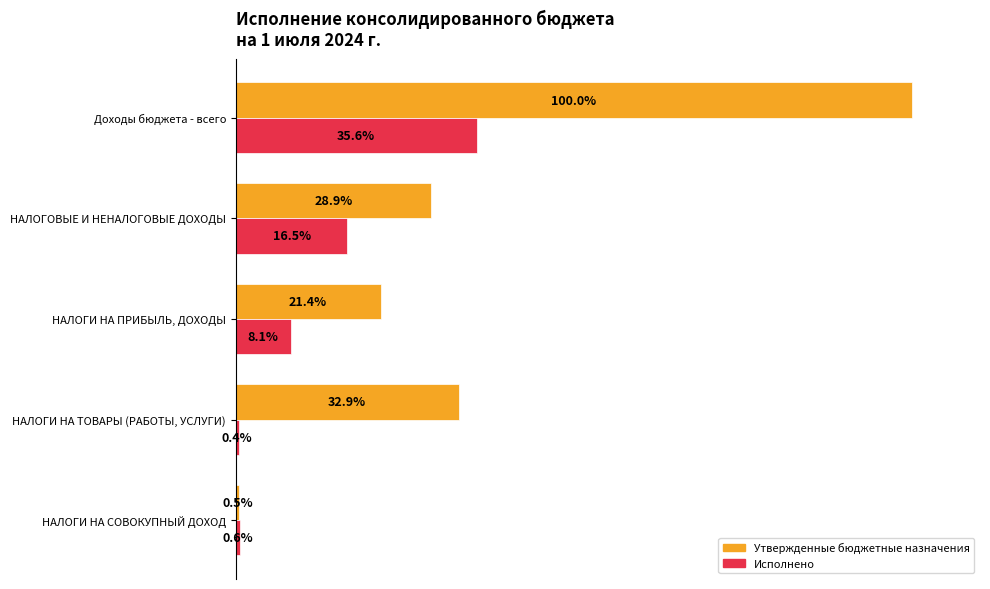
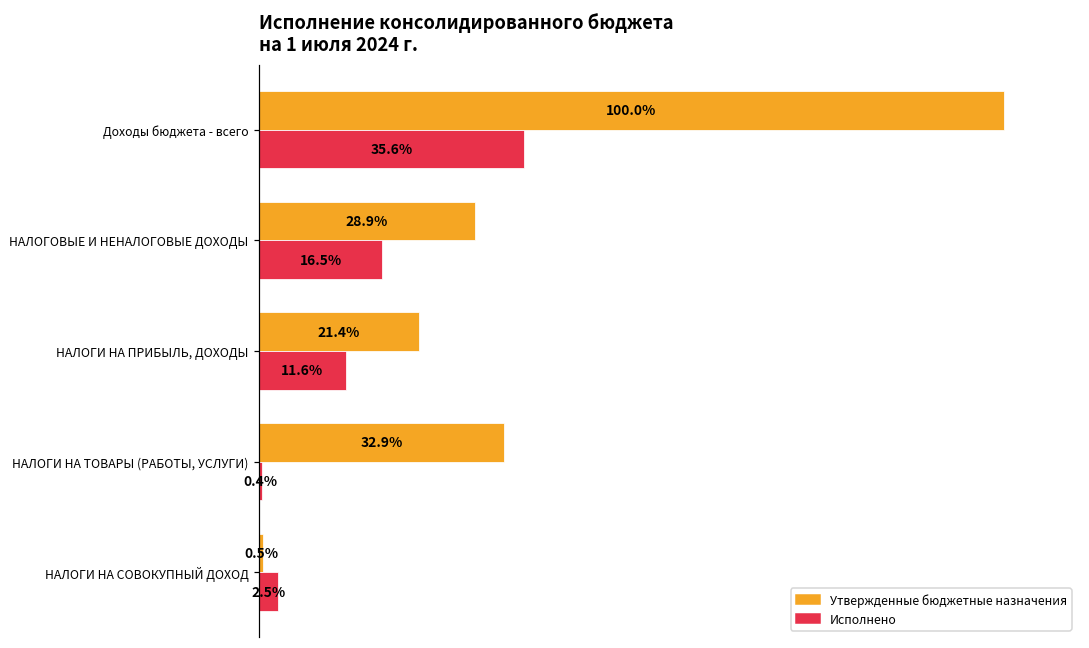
  {
    "Утвержденные бюджетные назначения": {
      "Доходы бюджета - всего": "100.0%",
      "НАЛОГОВЫЕ И НЕНАЛОГОВЫЕ ДОХОДЫ": "28.9%",
      "НАЛОГИ НА ПРИБЫЛЬ, ДОХОДЫ": "21.4%",
      "НАЛОГИ НА ТОВАРЫ (РАБОТЫ, УСЛУГИ)": "32.9%",
      "НАЛОГИ НА СОВОКУПНЫЙ ДОХОД": "0.5%"
    },
    "Исполнено": {
      "Доходы бюджета - всего": "35.6%",
      "НАЛОГОВЫЕ И НЕНАЛОГОВЫЕ ДОХОДЫ": "16.5%",
-     "НАЛОГИ НА ПРИБЫЛЬ, ДОХОДЫ": "8.1%",
+     "НАЛОГИ НА ПРИБЫЛЬ, ДОХОДЫ": "11.6%",
      "НАЛОГИ НА ТОВАРЫ (РАБОТЫ, УСЛУГИ)": "0.4%",
-     "НАЛОГИ НА СОВОКУПНЫЙ ДОХОД": "0.6%"
+     "НАЛОГИ НА СОВОКУПНЫЙ ДОХОД": "2.5%"
    }
  }
